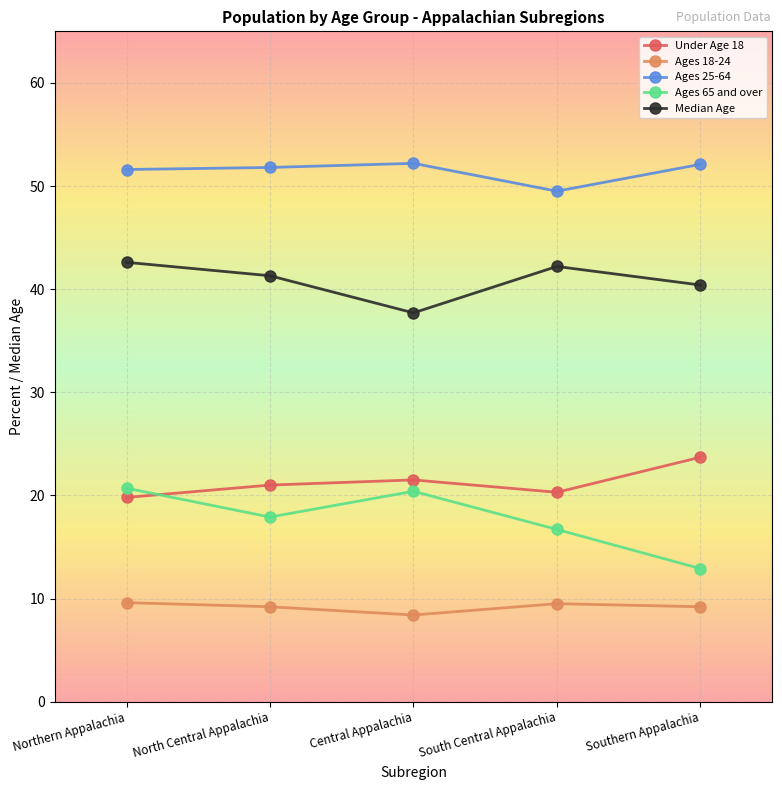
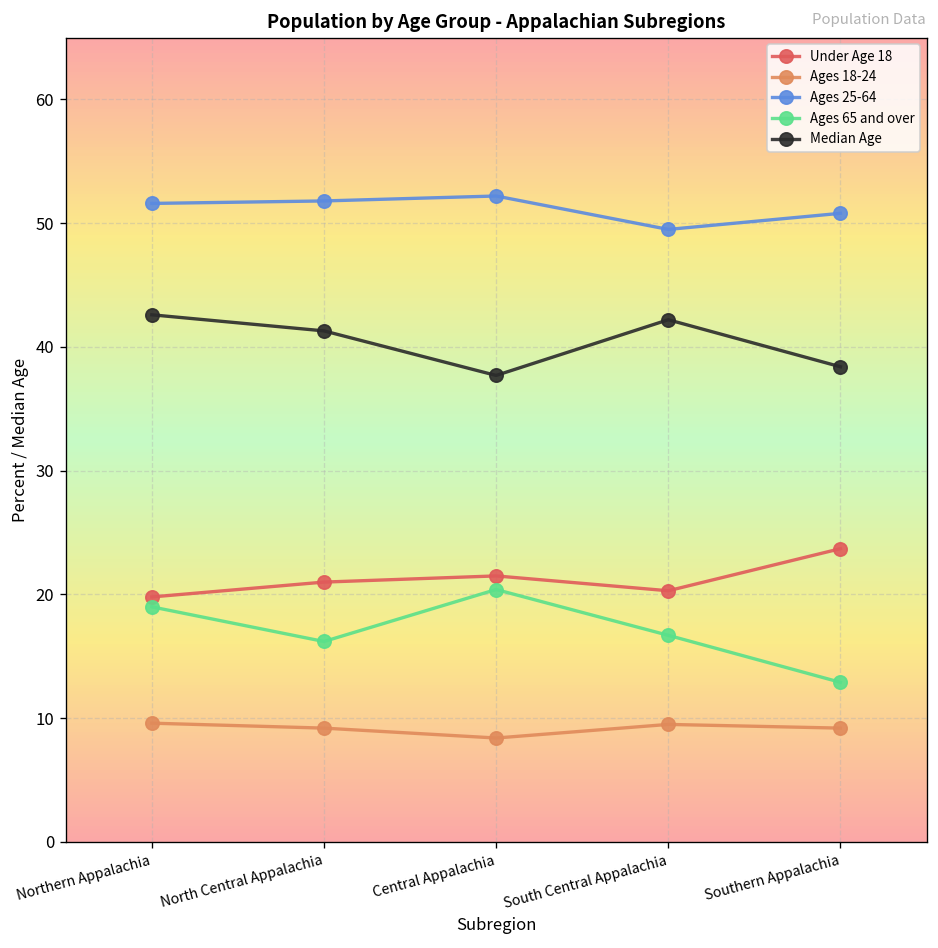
  {
    "Ages 25-64": {
      "Northern Appalachia": 51.6,
      "North Central Appalachia": 51.8,
      "Central Appalachia": 52.2,
      "South Central Appalachia": 49.5,
-     "Southern Appalachia": 52.1
+     "Southern Appalachia": 50.8
    },
    "Ages 65 and over": {
-     "Northern Appalachia": 20.7,
-     "North Central Appalachia": 17.9,
+     "Northern Appalachia": 19.0,
+     "North Central Appalachia": 16.2,
      "Central Appalachia": 20.4,
      "South Central Appalachia": 16.7,
      "Southern Appalachia": 12.9
    },
    "Median Age": {
      "Northern Appalachia": 42.6,
      "North Central Appalachia": 41.3,
      "Central Appalachia": 37.7,
      "South Central Appalachia": 42.2,
-     "Southern Appalachia": 40.4
+     "Southern Appalachia": 38.4
    }
  }
